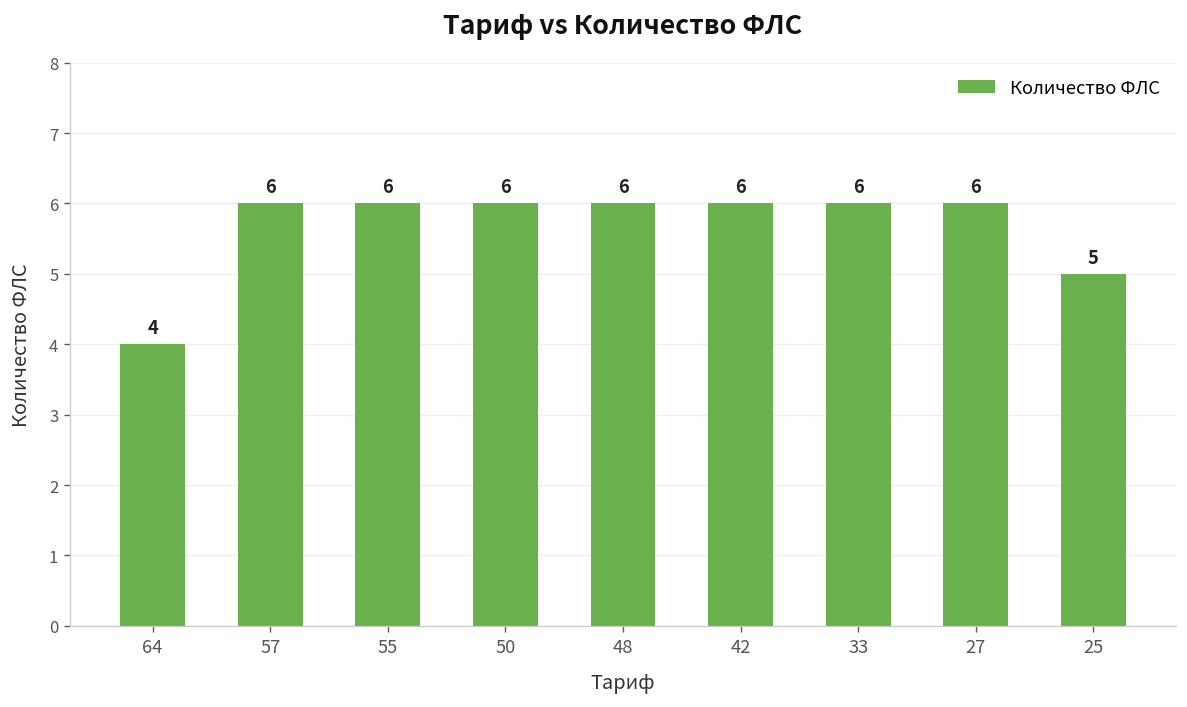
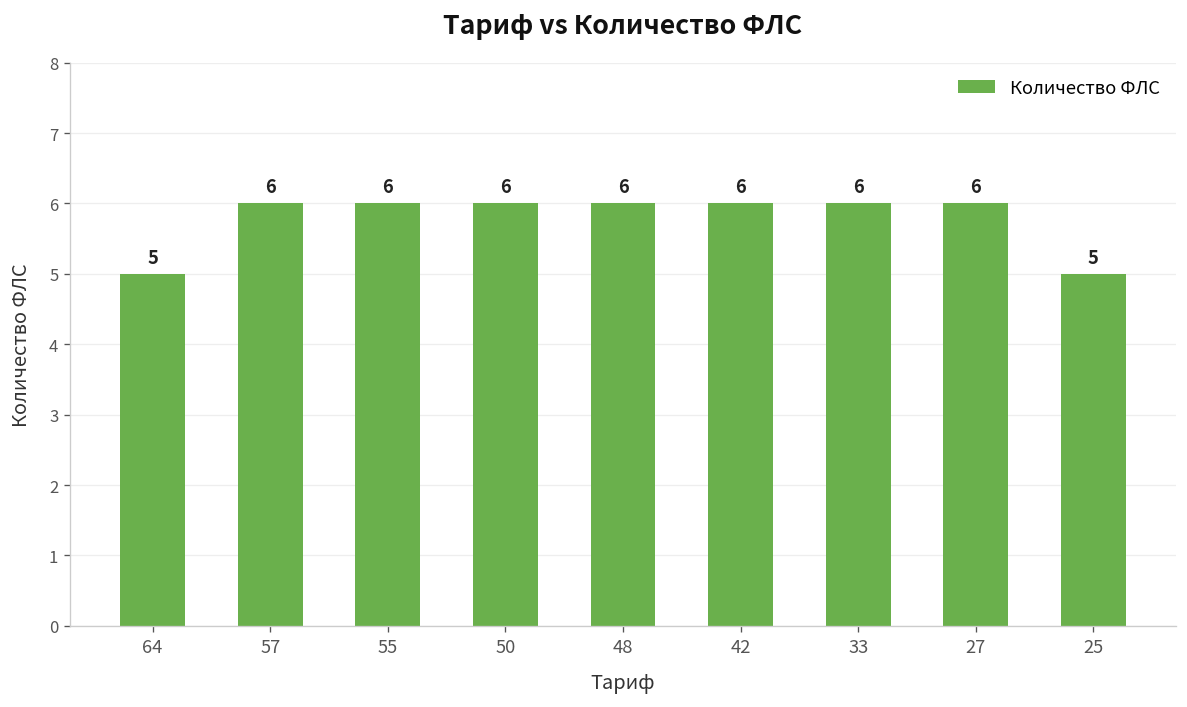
  {
-   "64": 4,
+   "64": 5,
    "57": 6,
    "55": 6,
    "50": 6,
    "48": 6,
    "42": 6,
    "33": 6,
    "27": 6,
    "25": 5
  }
